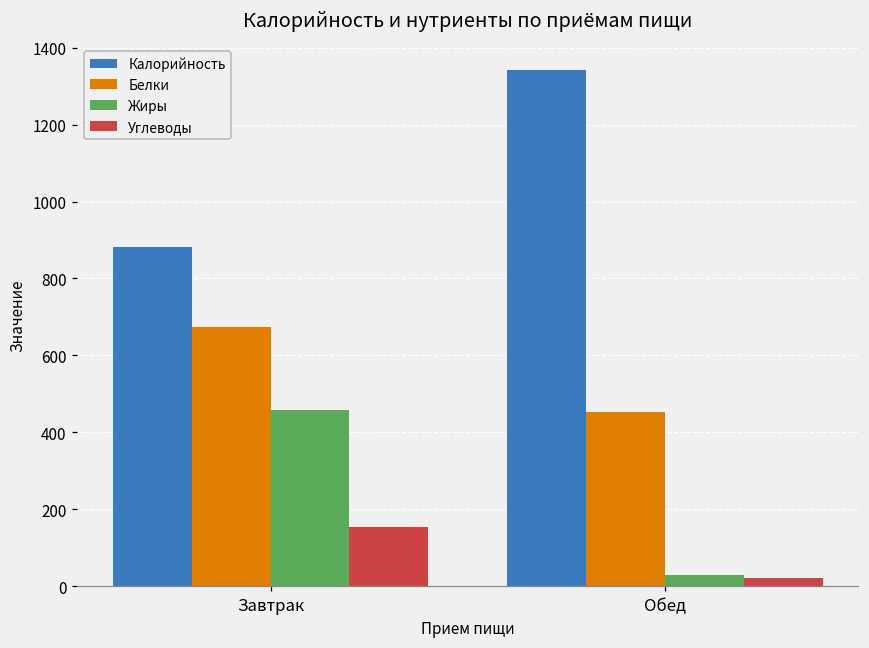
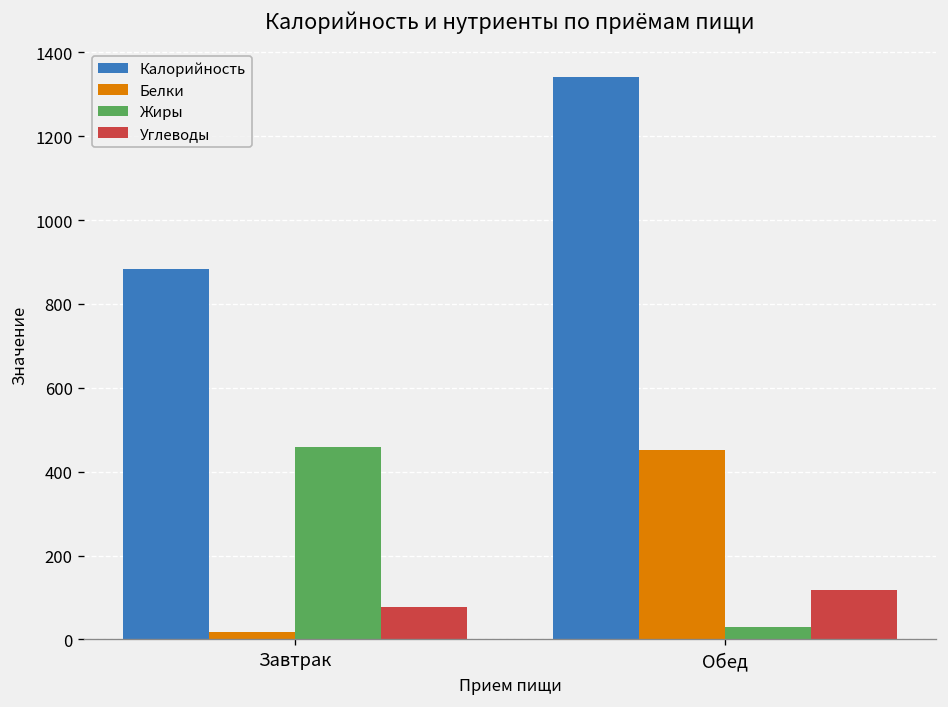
  {
    "Калорийность": {
      "Завтрак": 880,
      "Обед": 1340
    },
    "Белки": {
-     "Завтрак": 670,
+     "Завтрак": 20,
      "Обед": 450
    },
    "Жиры": {
      "Завтрак": 460,
      "Обед": 30
    },
    "Углеводы": {
-     "Завтрак": 150,
-     "Обед": 20
+     "Завтрак": 80,
+     "Обед": 120
    }
  }
